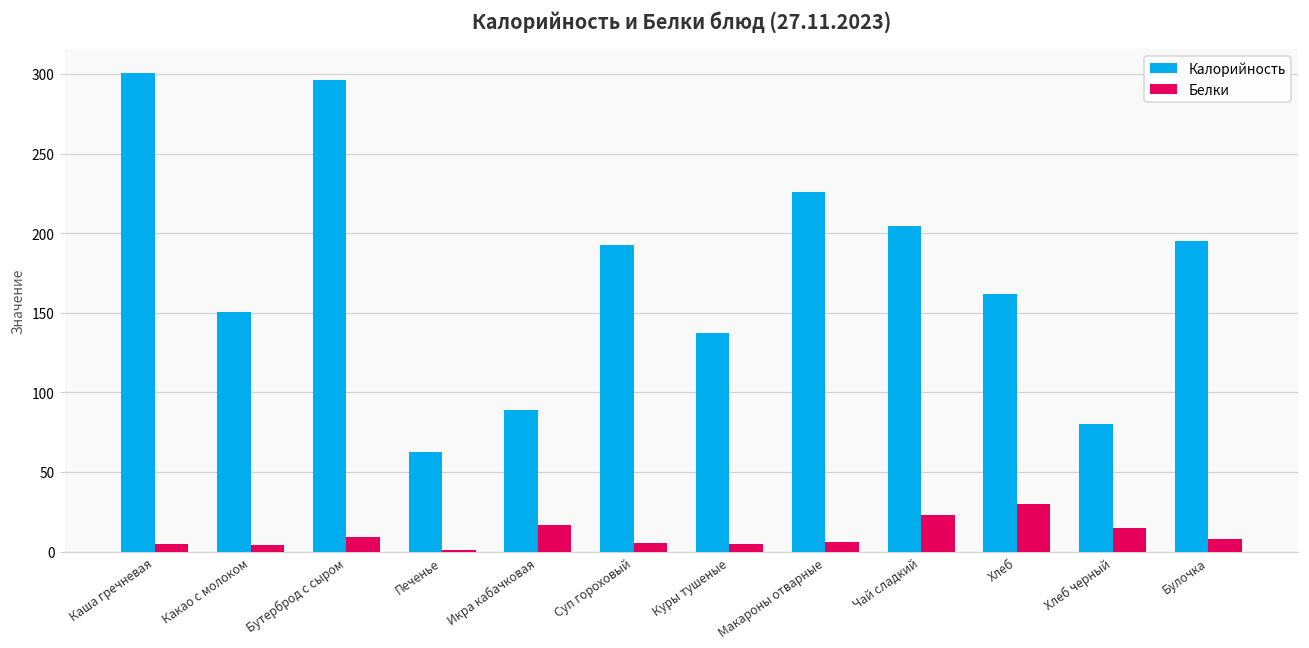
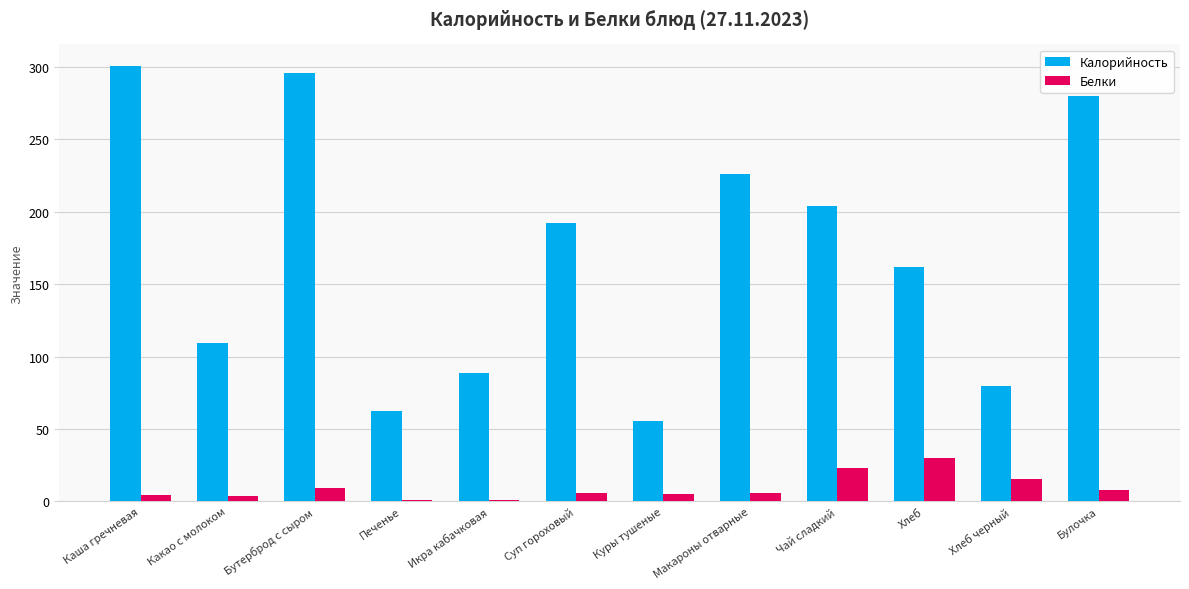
  {
    "Калорийность": {
      "Каша гречневая": 301,
-     "Какао с молоком": 151,
+     "Какао с молоком": 110,
      "Бутерброд с сыром": 296,
      "Печенье": 63,
      "Икра кабачковая": 89,
      "Суп гороховый": 193,
-     "Куры тушеные": 137,
+     "Куры тушеные": 55,
      "Макароны отварные": 226,
      "Чай сладкий": 204,
      "Хлеб": 162,
      "Хлеб черный": 80,
-     "Булочка": 195
+     "Булочка": 280
    },
    "Белки": {
      "Каша гречневая": 5,
      "Какао с молоком": 4,
      "Бутерброд с сыром": 9,
-     "Икра кабачковая": 17,
+     "Икра кабачковая": 1,
      "Суп гороховый": 6,
      "Куры тушеные": 5,
      "Макароны отварные": 6,
      "Чай сладкий": 23,
      "Хлеб": 30,
      "Хлеб черный": 15,
      "Булочка": 8
    }
  }
